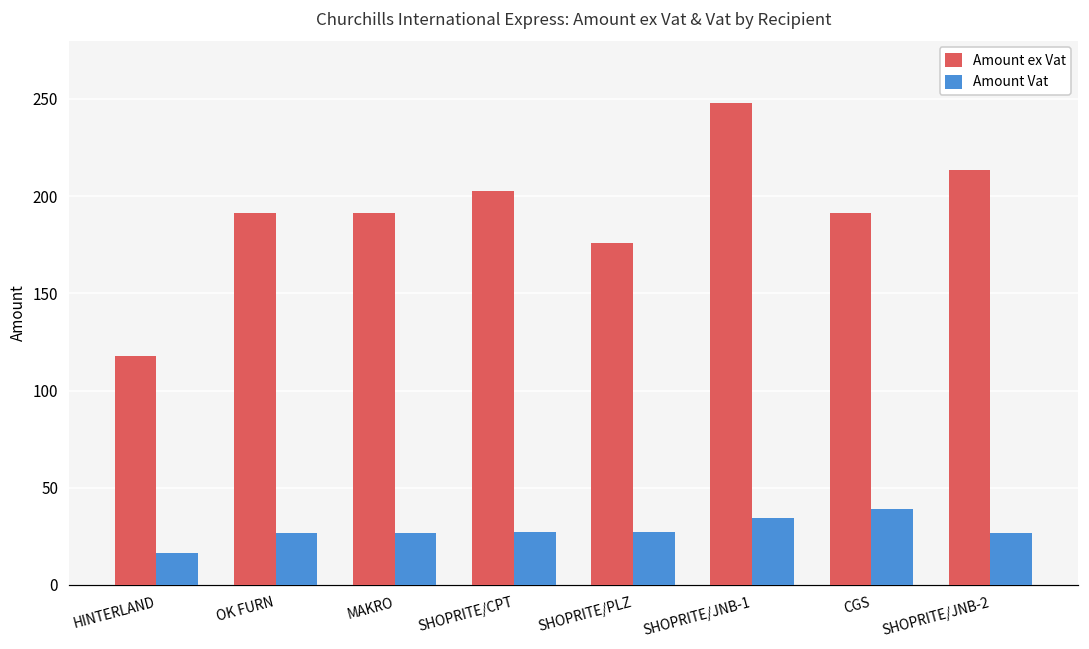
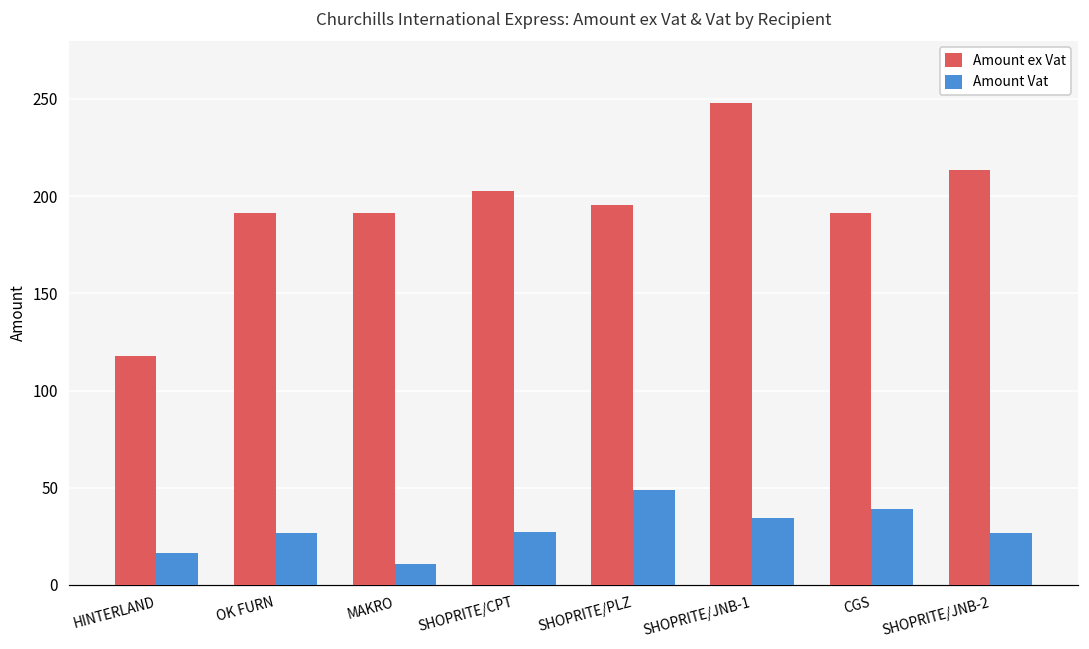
  {
    "Amount ex Vat": {
      "HINTERLAND": 118,
      "OK FURN": 191,
      "MAKRO": 191,
      "SHOPRITE/CPT": 203,
-     "SHOPRITE/PLZ": 176,
+     "SHOPRITE/PLZ": 196,
      "SHOPRITE/JNB-1": 248,
      "CGS": 191,
      "SHOPRITE/JNB-2": 213
    },
    "Amount Vat": {
      "HINTERLAND": 16,
      "OK FURN": 27,
-     "MAKRO": 27,
+     "MAKRO": 11,
      "SHOPRITE/CPT": 27,
-     "SHOPRITE/PLZ": 27,
+     "SHOPRITE/PLZ": 49,
      "SHOPRITE/JNB-1": 35,
      "CGS": 39,
      "SHOPRITE/JNB-2": 27
    }
  }
